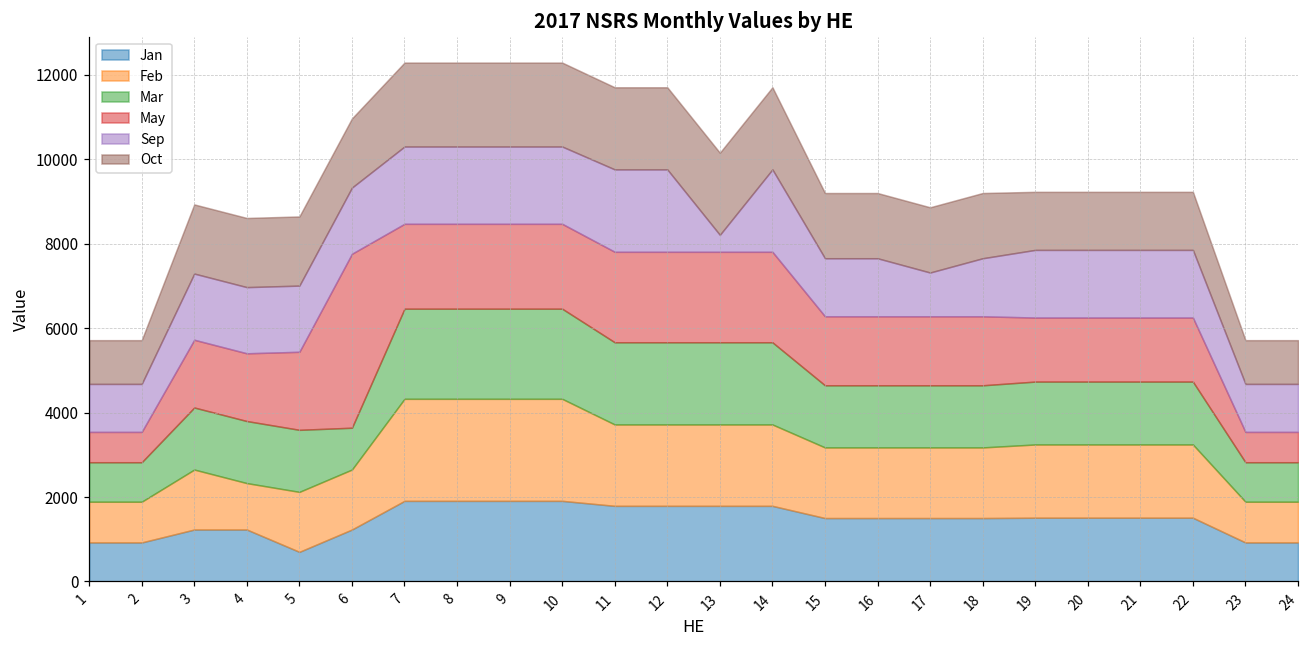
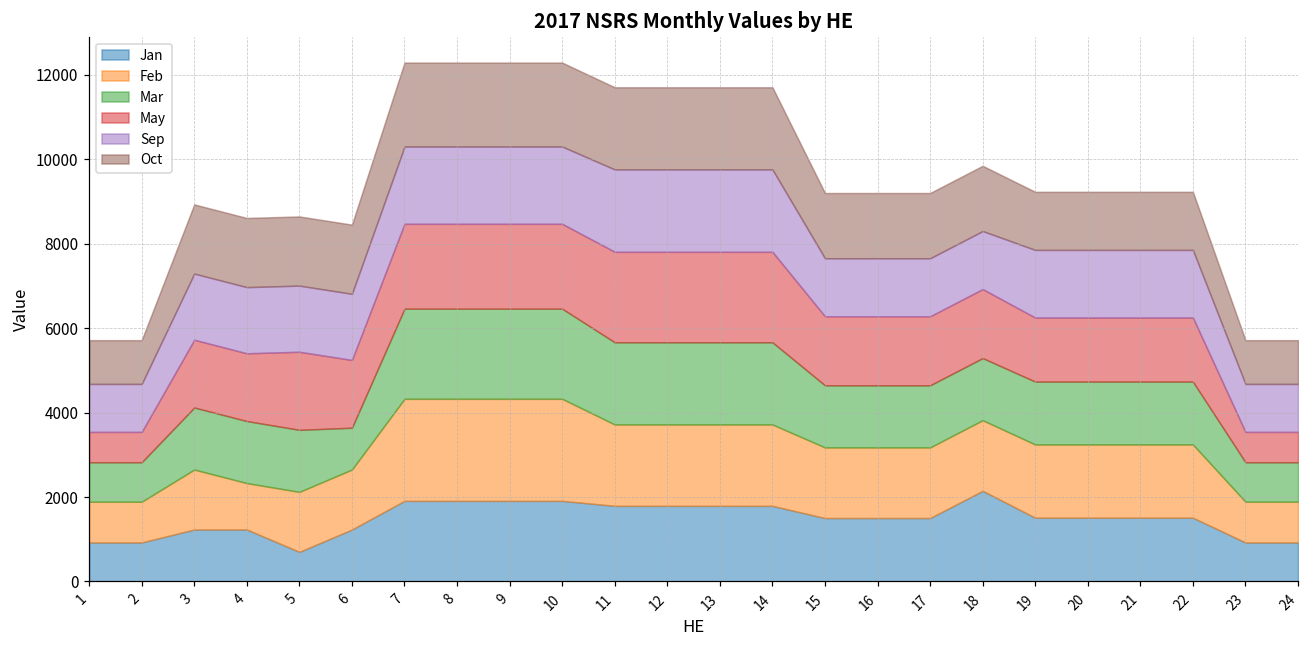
  {
    "Jan": {
      "1": 900,
      "2": 900,
      "3": 1200,
      "4": 1200,
      "5": 700,
      "6": 1200,
      "7": 1900,
      "8": 1900,
      "9": 1900,
      "10": 1900,
      "11": 1800,
      "12": 1800,
      "13": 1800,
      "14": 1800,
      "15": 1500,
      "16": 1500,
      "17": 1500,
-     "18": 1500,
+     "18": 2100,
      "19": 1500,
      "20": 1500,
      "21": 1500,
      "22": 1500,
      "23": 900,
      "24": 900
    },
    "Feb": {
      "1": 1000,
      "2": 1000,
      "3": 1400,
      "4": 1100,
      "5": 1400,
      "6": 1400,
      "7": 2400,
      "8": 2400,
      "9": 2400,
      "10": 2400,
      "11": 1900,
      "12": 1900,
      "13": 1900,
      "14": 1900,
      "15": 1700,
      "16": 1700,
      "17": 1700,
      "18": 1700,
      "19": 1700,
      "20": 1700,
      "21": 1700,
      "22": 1700,
      "23": 1000,
      "24": 1000
    },
    "Mar": {
      "1": 900,
      "2": 900,
      "3": 1500,
      "4": 1500,
      "5": 1500,
      "6": 1000,
      "7": 2100,
      "8": 2100,
      "9": 2100,
      "10": 2100,
      "11": 1900,
      "12": 1900,
      "13": 1900,
      "14": 1900,
      "15": 1500,
      "16": 1500,
      "17": 1500,
      "18": 1500,
      "19": 1500,
      "20": 1500,
      "21": 1500,
      "22": 1500,
      "23": 900,
      "24": 900
    },
    "May": {
      "1": 700,
      "2": 700,
      "3": 1600,
      "4": 1600,
      "5": 1800,
-     "6": 4100,
+     "6": 1600,
      "7": 2000,
      "8": 2000,
      "9": 2000,
      "10": 2000,
      "11": 2100,
      "12": 2100,
      "13": 2100,
      "14": 2100,
      "15": 1600,
      "16": 1600,
      "17": 1600,
      "18": 1600,
      "19": 1500,
      "20": 1500,
      "21": 1500,
      "22": 1500,
      "23": 700,
      "24": 700
    },
    "Sep": {
      "1": 1100,
      "2": 1100,
      "3": 1600,
      "4": 1600,
      "5": 1600,
      "6": 1600,
      "7": 1800,
      "8": 1800,
      "9": 1800,
      "10": 1800,
      "11": 2000,
      "12": 2000,
-     "13": 400,
+     "13": 2000,
      "14": 2000,
      "15": 1400,
      "16": 1400,
-     "17": 1000,
+     "17": 1400,
      "18": 1400,
      "19": 1600,
      "20": 1600,
      "21": 1600,
      "22": 1600,
      "23": 1100,
      "24": 1100
    },
    "Oct": {
      "1": 1000,
      "2": 1000,
      "3": 1600,
      "4": 1600,
      "5": 1600,
      "6": 1600,
      "7": 2000,
      "8": 2000,
      "9": 2000,
      "10": 2000,
      "11": 1900,
      "12": 1900,
      "13": 1900,
      "14": 1900,
      "15": 1500,
      "16": 1500,
      "17": 1500,
      "18": 1500,
      "19": 1400,
      "20": 1400,
      "21": 1400,
      "22": 1400,
      "23": 1000,
      "24": 1000
    }
  }
